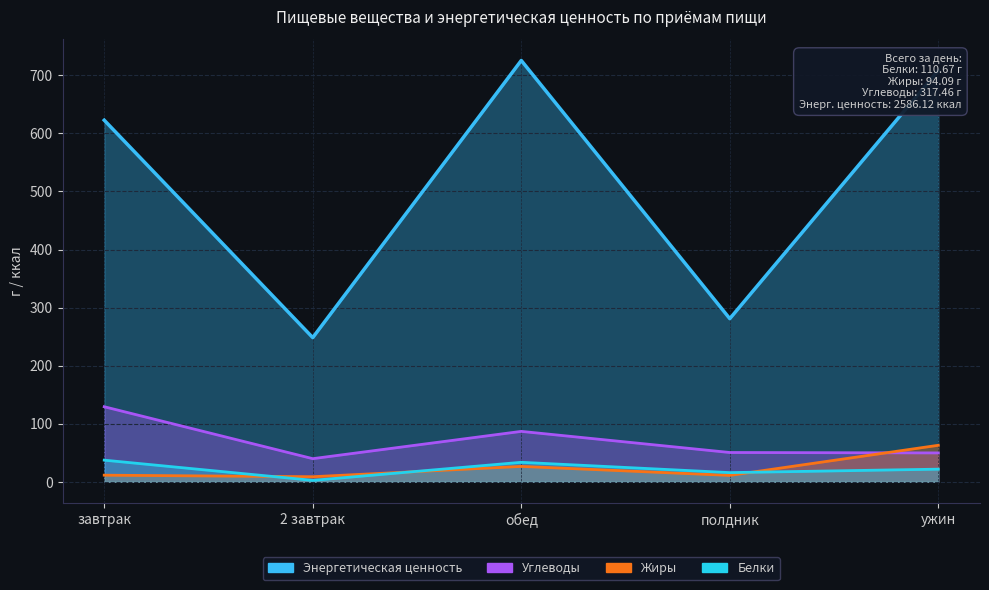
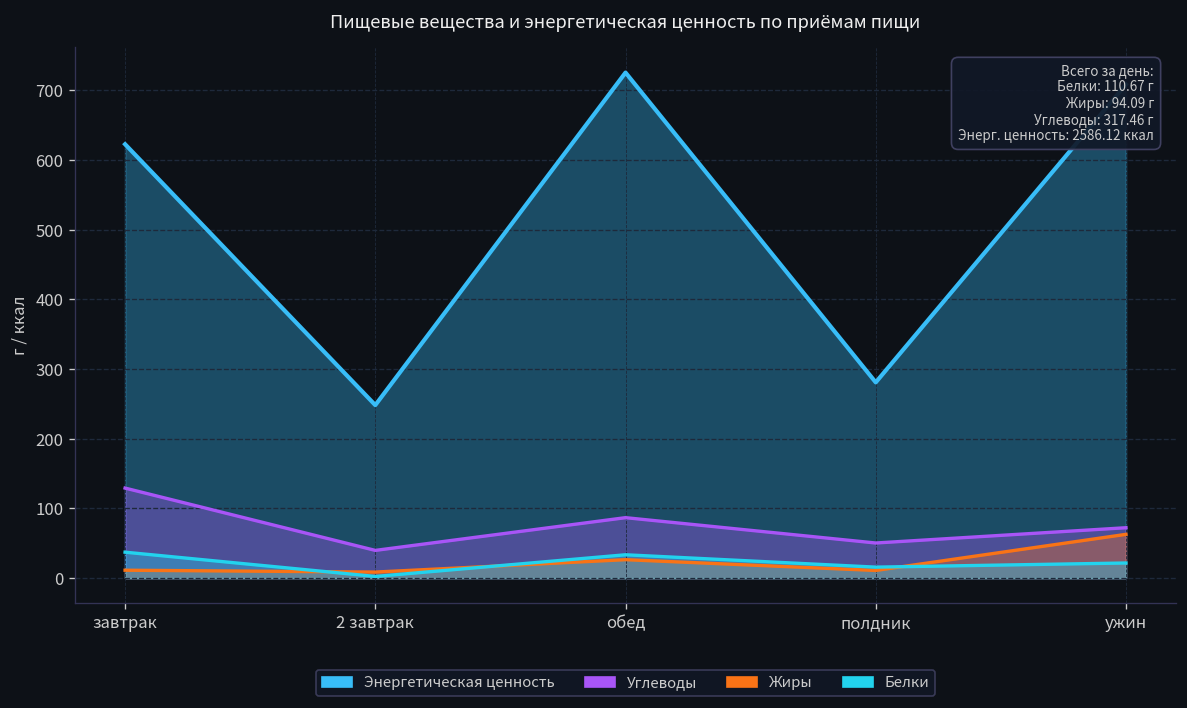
  {
    "Углеводы": {
      "завтрак": 130,
      "2 завтрак": 40,
      "обед": 90,
      "полдник": 50,
-     "ужин": 50
+     "ужин": 70
    },
    "Жиры": {
      "завтрак": 10,
      "2 завтрак": 10,
      "обед": 30,
      "полдник": 10,
      "ужин": 60
    }
  }
